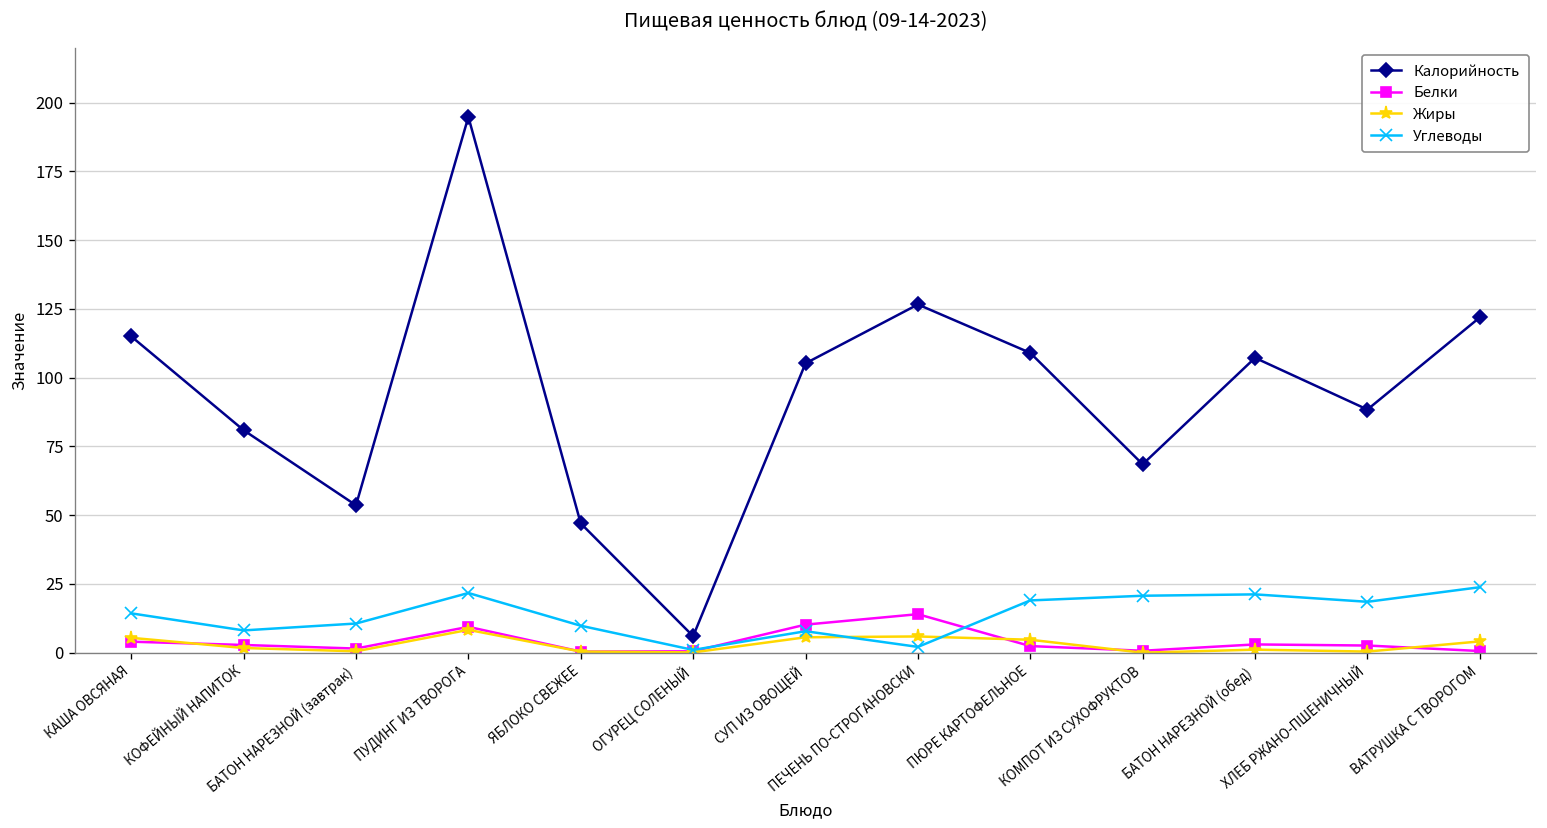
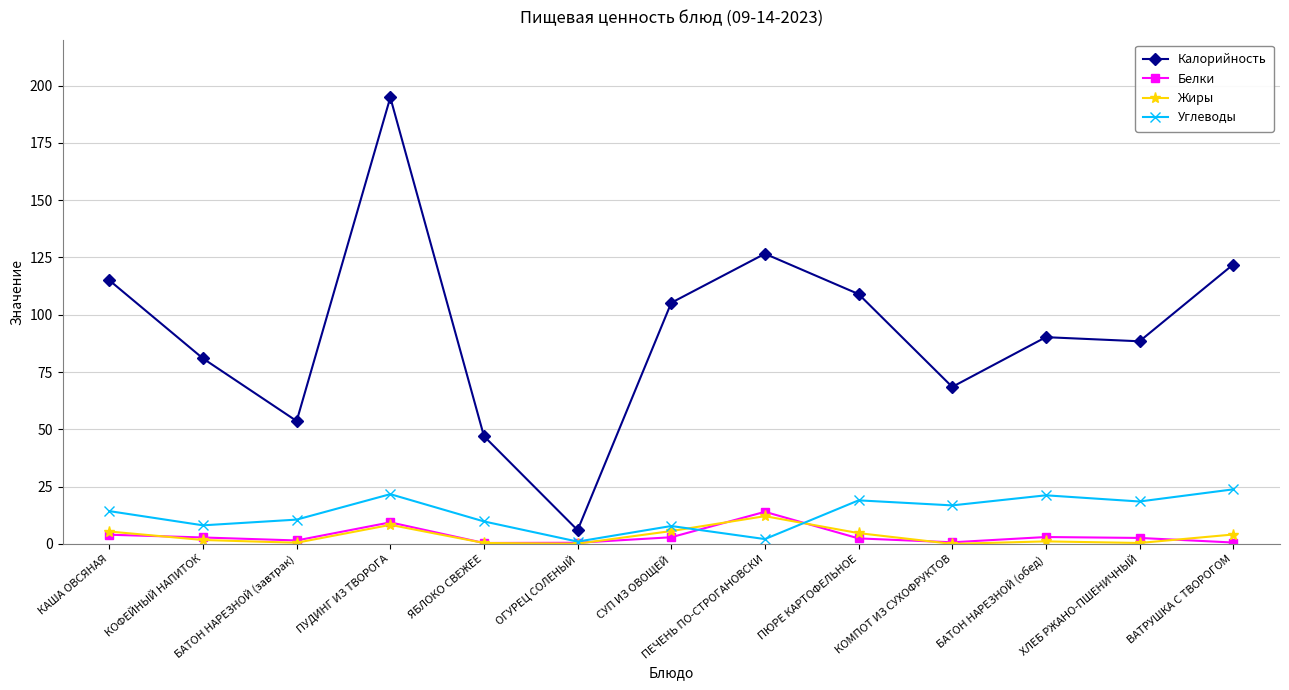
  {
    "Калорийность": {
      "КАША ОВСЯНАЯ": 115,
      "КОФЕЙНЫЙ НАПИТОК": 81,
      "БАТОН НАРЕЗНОЙ (завтрак)": 54,
      "ПУДИНГ ИЗ ТВОРОГА": 195,
      "ЯБЛОКО СВЕЖЕЕ": 47,
      "ОГУРЕЦ СОЛЕНЫЙ": 6,
      "СУП ИЗ ОВОЩЕЙ": 105,
      "ПЕЧЕНЬ ПО-СТРОГАНОВСКИ": 127,
      "ПЮРЕ КАРТОФЕЛЬНОЕ": 109,
      "КОМПОТ ИЗ СУХОФРУКТОВ": 69,
-     "БАТОН НАРЕЗНОЙ (обед)": 107,
+     "БАТОН НАРЕЗНОЙ (обед)": 90,
      "ХЛЕБ РЖАНО-ПШЕНИЧНЫЙ": 88,
      "ВАТРУШКА С ТВОРОГОМ": 122
    },
    "Белки": {
      "КАША ОВСЯНАЯ": 4,
-     "СУП ИЗ ОВОЩЕЙ": 10,
+     "СУП ИЗ ОВОЩЕЙ": 3,
      "ПЕЧЕНЬ ПО-СТРОГАНОВСКИ": 14,
      "ПЮРЕ КАРТОФЕЛЬНОЕ": 2,
      "БАТОН НАРЕЗНОЙ (обед)": 3,
      "ХЛЕБ РЖАНО-ПШЕНИЧНЫЙ": 3,
      "ВАТРУШКА С ТВОРОГОМ": 1
    },
    "Жиры": {
      "КАША ОВСЯНАЯ": 5,
      "СУП ИЗ ОВОЩЕЙ": 6,
-     "ПЕЧЕНЬ ПО-СТРОГАНОВСКИ": 6,
+     "ПЕЧЕНЬ ПО-СТРОГАНОВСКИ": 12,
      "ПЮРЕ КАРТОФЕЛЬНОЕ": 5,
      "БАТОН НАРЕЗНОЙ (обед)": 1,
      "ХЛЕБ РЖАНО-ПШЕНИЧНЫЙ": 0,
      "ВАТРУШКА С ТВОРОГОМ": 4
    },
    "Углеводы": {
      "КАША ОВСЯНАЯ": 14,
      "КОФЕЙНЫЙ НАПИТОК": 8,
      "БАТОН НАРЕЗНОЙ (завтрак)": 11,
      "ПУДИНГ ИЗ ТВОРОГА": 22,
      "ЯБЛОКО СВЕЖЕЕ": 10,
      "СУП ИЗ ОВОЩЕЙ": 8,
      "ПЕЧЕНЬ ПО-СТРОГАНОВСКИ": 2,
      "ПЮРЕ КАРТОФЕЛЬНОЕ": 19,
-     "КОМПОТ ИЗ СУХОФРУКТОВ": 21,
+     "КОМПОТ ИЗ СУХОФРУКТОВ": 17,
      "БАТОН НАРЕЗНОЙ (обед)": 21,
      "ХЛЕБ РЖАНО-ПШЕНИЧНЫЙ": 19,
      "ВАТРУШКА С ТВОРОГОМ": 24
    }
  }
